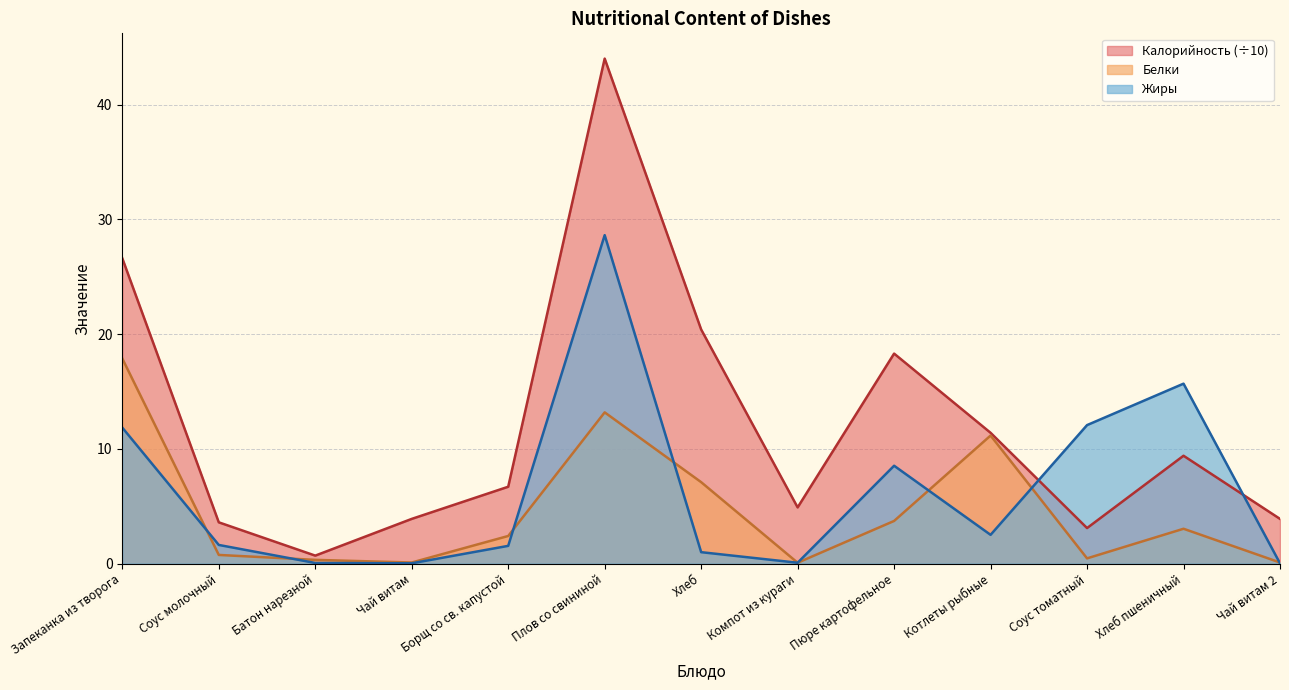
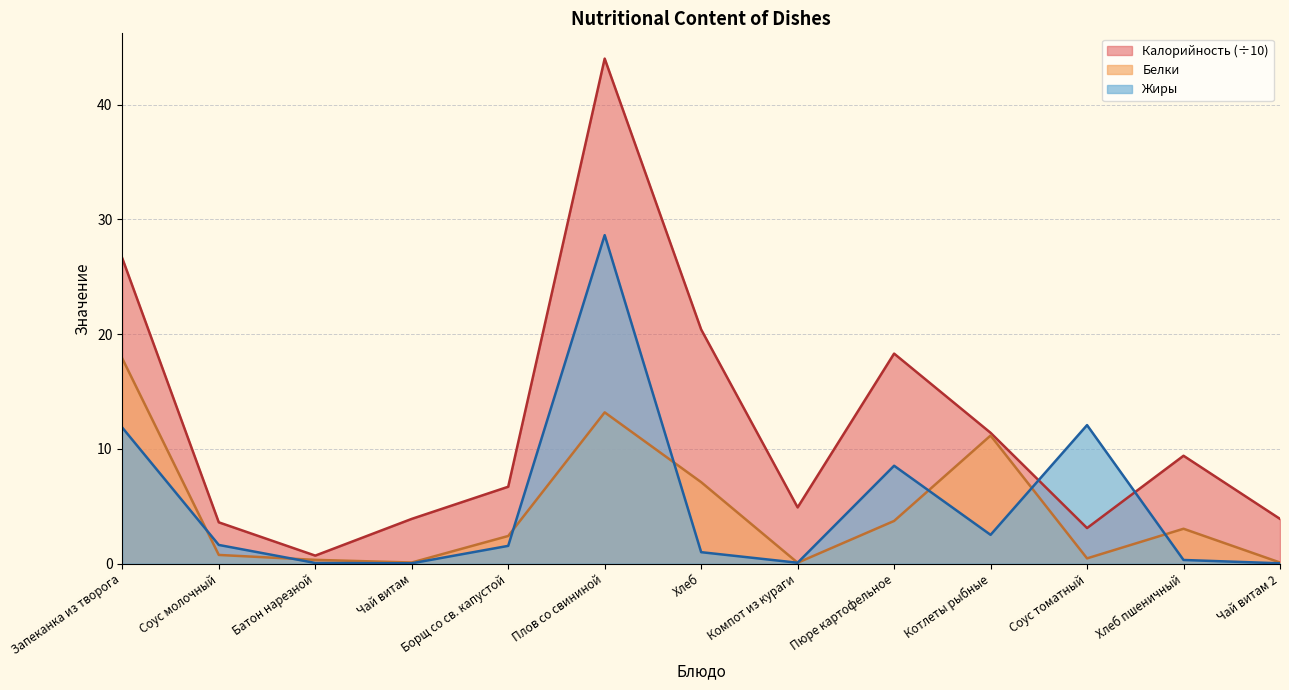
  {
    "Жиры": {
      "Запеканка из творога": 11.9,
      "Соус молочный": 1.6,
      "Батон нарезной": 0.1,
      "Борщ со св. капустой": 1.6,
      "Плов со свининой": 28.6,
      "Хлеб": 1.0,
      "Пюре картофельное": 8.5,
      "Котлеты рыбные": 2.5,
      "Соус томатный": 12.1,
-     "Хлеб пшеничный": 15.7
+     "Хлеб пшеничный": 0.3
    }
  }
